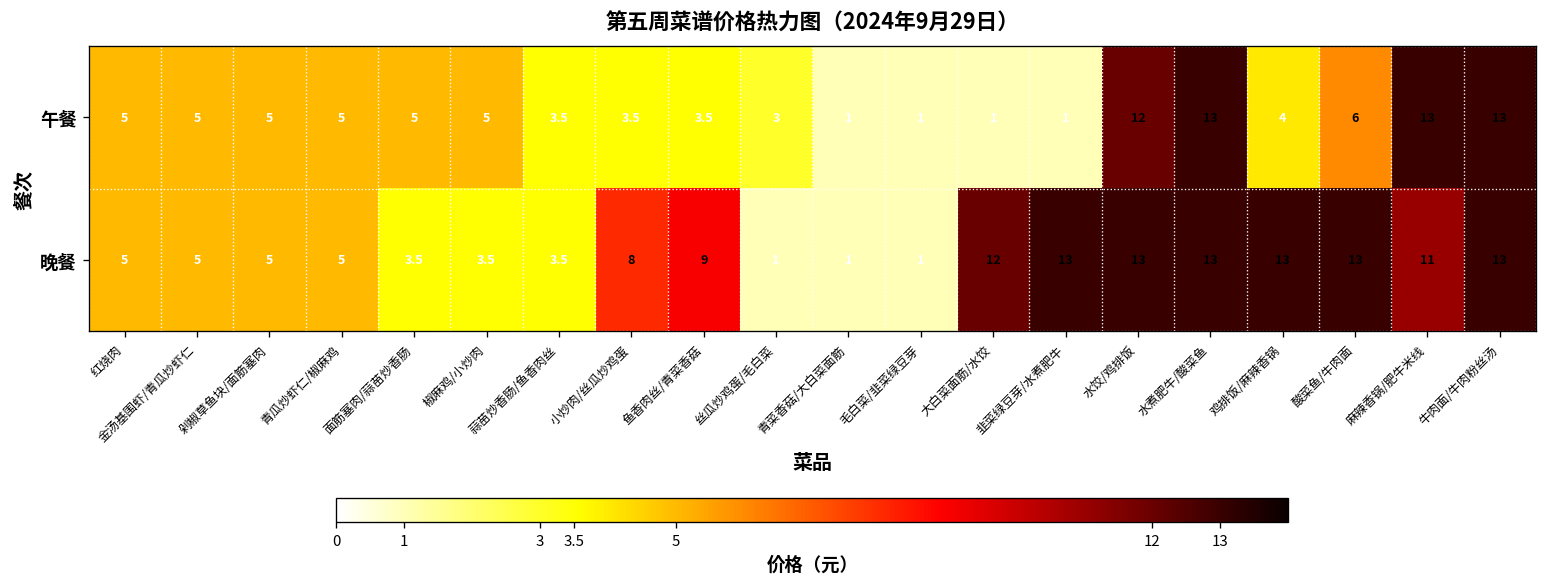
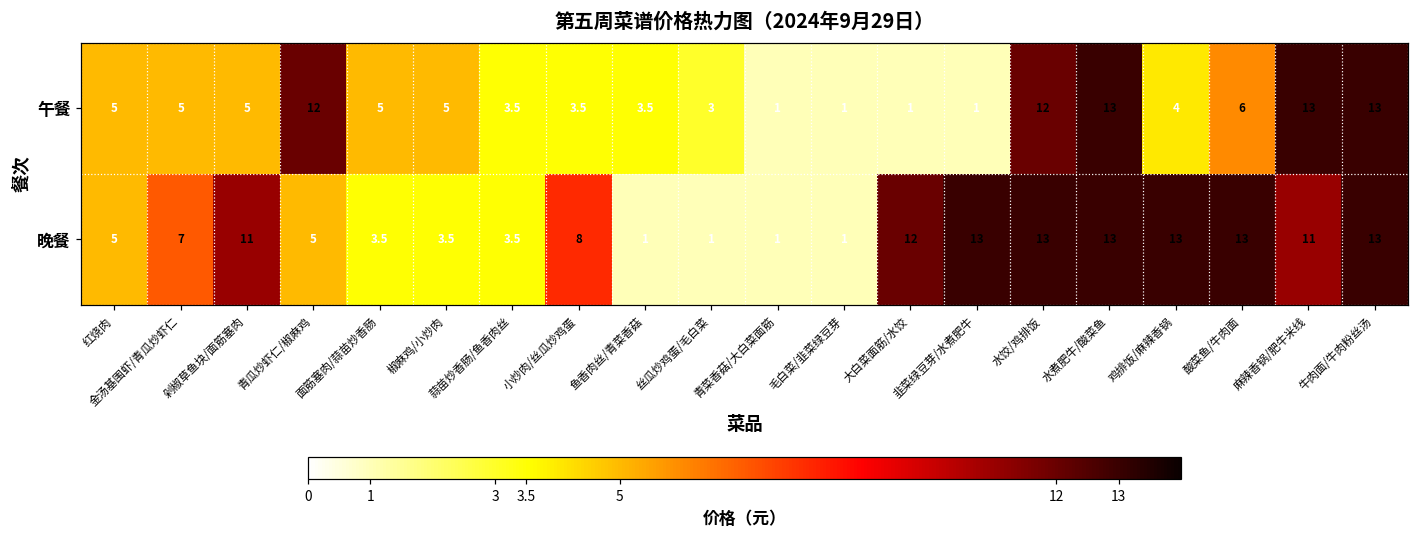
  {
    "午餐": {
      "红烧肉": 5,
      "金汤基围虾/青瓜炒虾仁": 5,
      "剁椒草鱼块/面筋塞肉": 5,
-     "青瓜炒虾仁/椒麻鸡": 5,
+     "青瓜炒虾仁/椒麻鸡": 12,
      "面筋塞肉/蒜苗炒香肠": 5,
      "椒麻鸡/小炒肉": 5,
      "蒜苗炒香肠/鱼香肉丝": 3.5,
      "小炒肉/丝瓜炒鸡蛋": 3.5,
      "鱼香肉丝/青菜香菇": 3.5,
      "丝瓜炒鸡蛋/毛白菜": 3,
      "青菜香菇/大白菜面筋": 1,
      "毛白菜/韭菜绿豆芽": 1,
      "大白菜面筋/水饺": 1,
      "韭菜绿豆芽/水煮肥牛": 1,
      "水饺/鸡排饭": 12,
      "水煮肥牛/酸菜鱼": 13,
      "鸡排饭/麻辣香锅": 4,
      "酸菜鱼/牛肉面": 6,
      "麻辣香锅/肥牛米线": 13,
      "牛肉面/牛肉粉丝汤": 13
    },
    "晚餐": {
      "红烧肉": 5,
-     "金汤基围虾/青瓜炒虾仁": 5,
-     "剁椒草鱼块/面筋塞肉": 5,
+     "金汤基围虾/青瓜炒虾仁": 7,
+     "剁椒草鱼块/面筋塞肉": 11,
      "青瓜炒虾仁/椒麻鸡": 5,
      "面筋塞肉/蒜苗炒香肠": 3.5,
      "椒麻鸡/小炒肉": 3.5,
      "蒜苗炒香肠/鱼香肉丝": 3.5,
      "小炒肉/丝瓜炒鸡蛋": 8,
-     "鱼香肉丝/青菜香菇": 9,
+     "鱼香肉丝/青菜香菇": 1,
      "丝瓜炒鸡蛋/毛白菜": 1,
      "青菜香菇/大白菜面筋": 1,
      "毛白菜/韭菜绿豆芽": 1,
      "大白菜面筋/水饺": 12,
      "韭菜绿豆芽/水煮肥牛": 13,
      "水饺/鸡排饭": 13,
      "水煮肥牛/酸菜鱼": 13,
      "鸡排饭/麻辣香锅": 13,
      "酸菜鱼/牛肉面": 13,
      "麻辣香锅/肥牛米线": 11,
      "牛肉面/牛肉粉丝汤": 13
    }
  }
